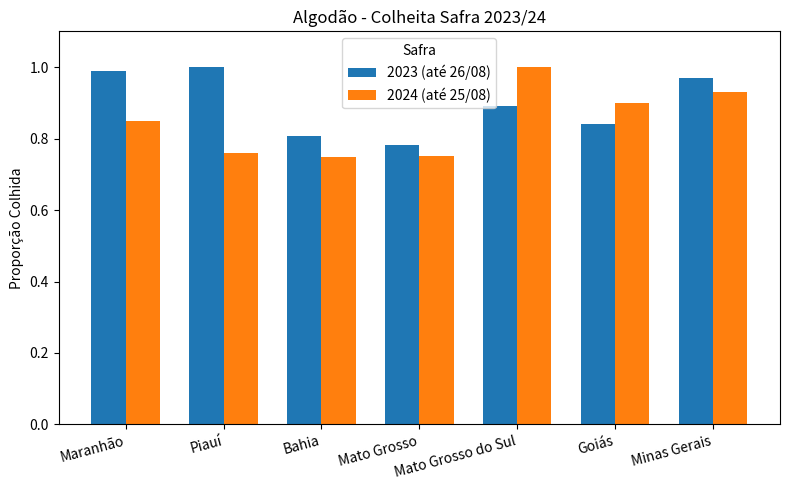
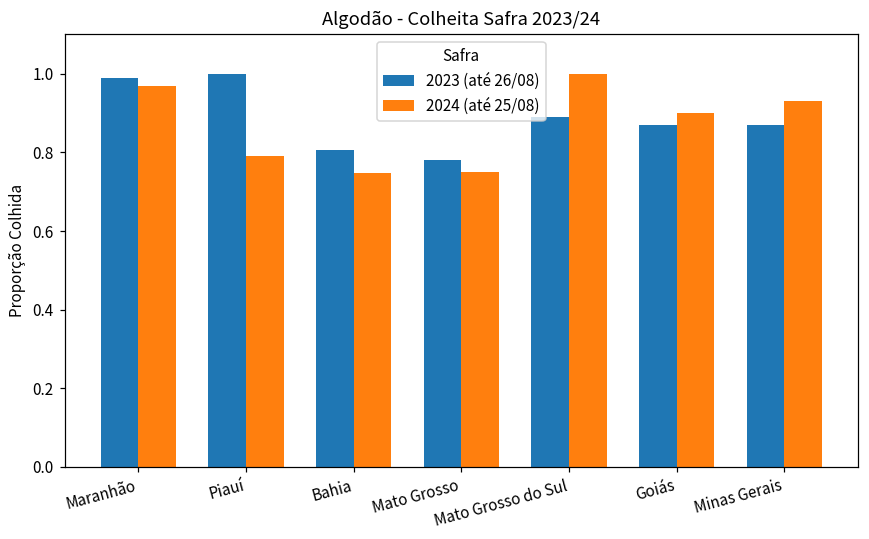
  {
    "2023 (até 26/08)": {
      "Maranhão": 0.99,
      "Piauí": 1.00,
      "Bahia": 0.81,
      "Mato Grosso": 0.78,
      "Mato Grosso do Sul": 0.89,
-     "Goiás": 0.84,
-     "Minas Gerais": 0.97
+     "Goiás": 0.87,
+     "Minas Gerais": 0.87
    },
    "2024 (até 25/08)": {
-     "Maranhão": 0.85,
-     "Piauí": 0.76,
+     "Maranhão": 0.97,
+     "Piauí": 0.79,
      "Bahia": 0.75,
      "Mato Grosso": 0.75,
      "Mato Grosso do Sul": 1.00,
      "Goiás": 0.90,
      "Minas Gerais": 0.93
    }
  }
